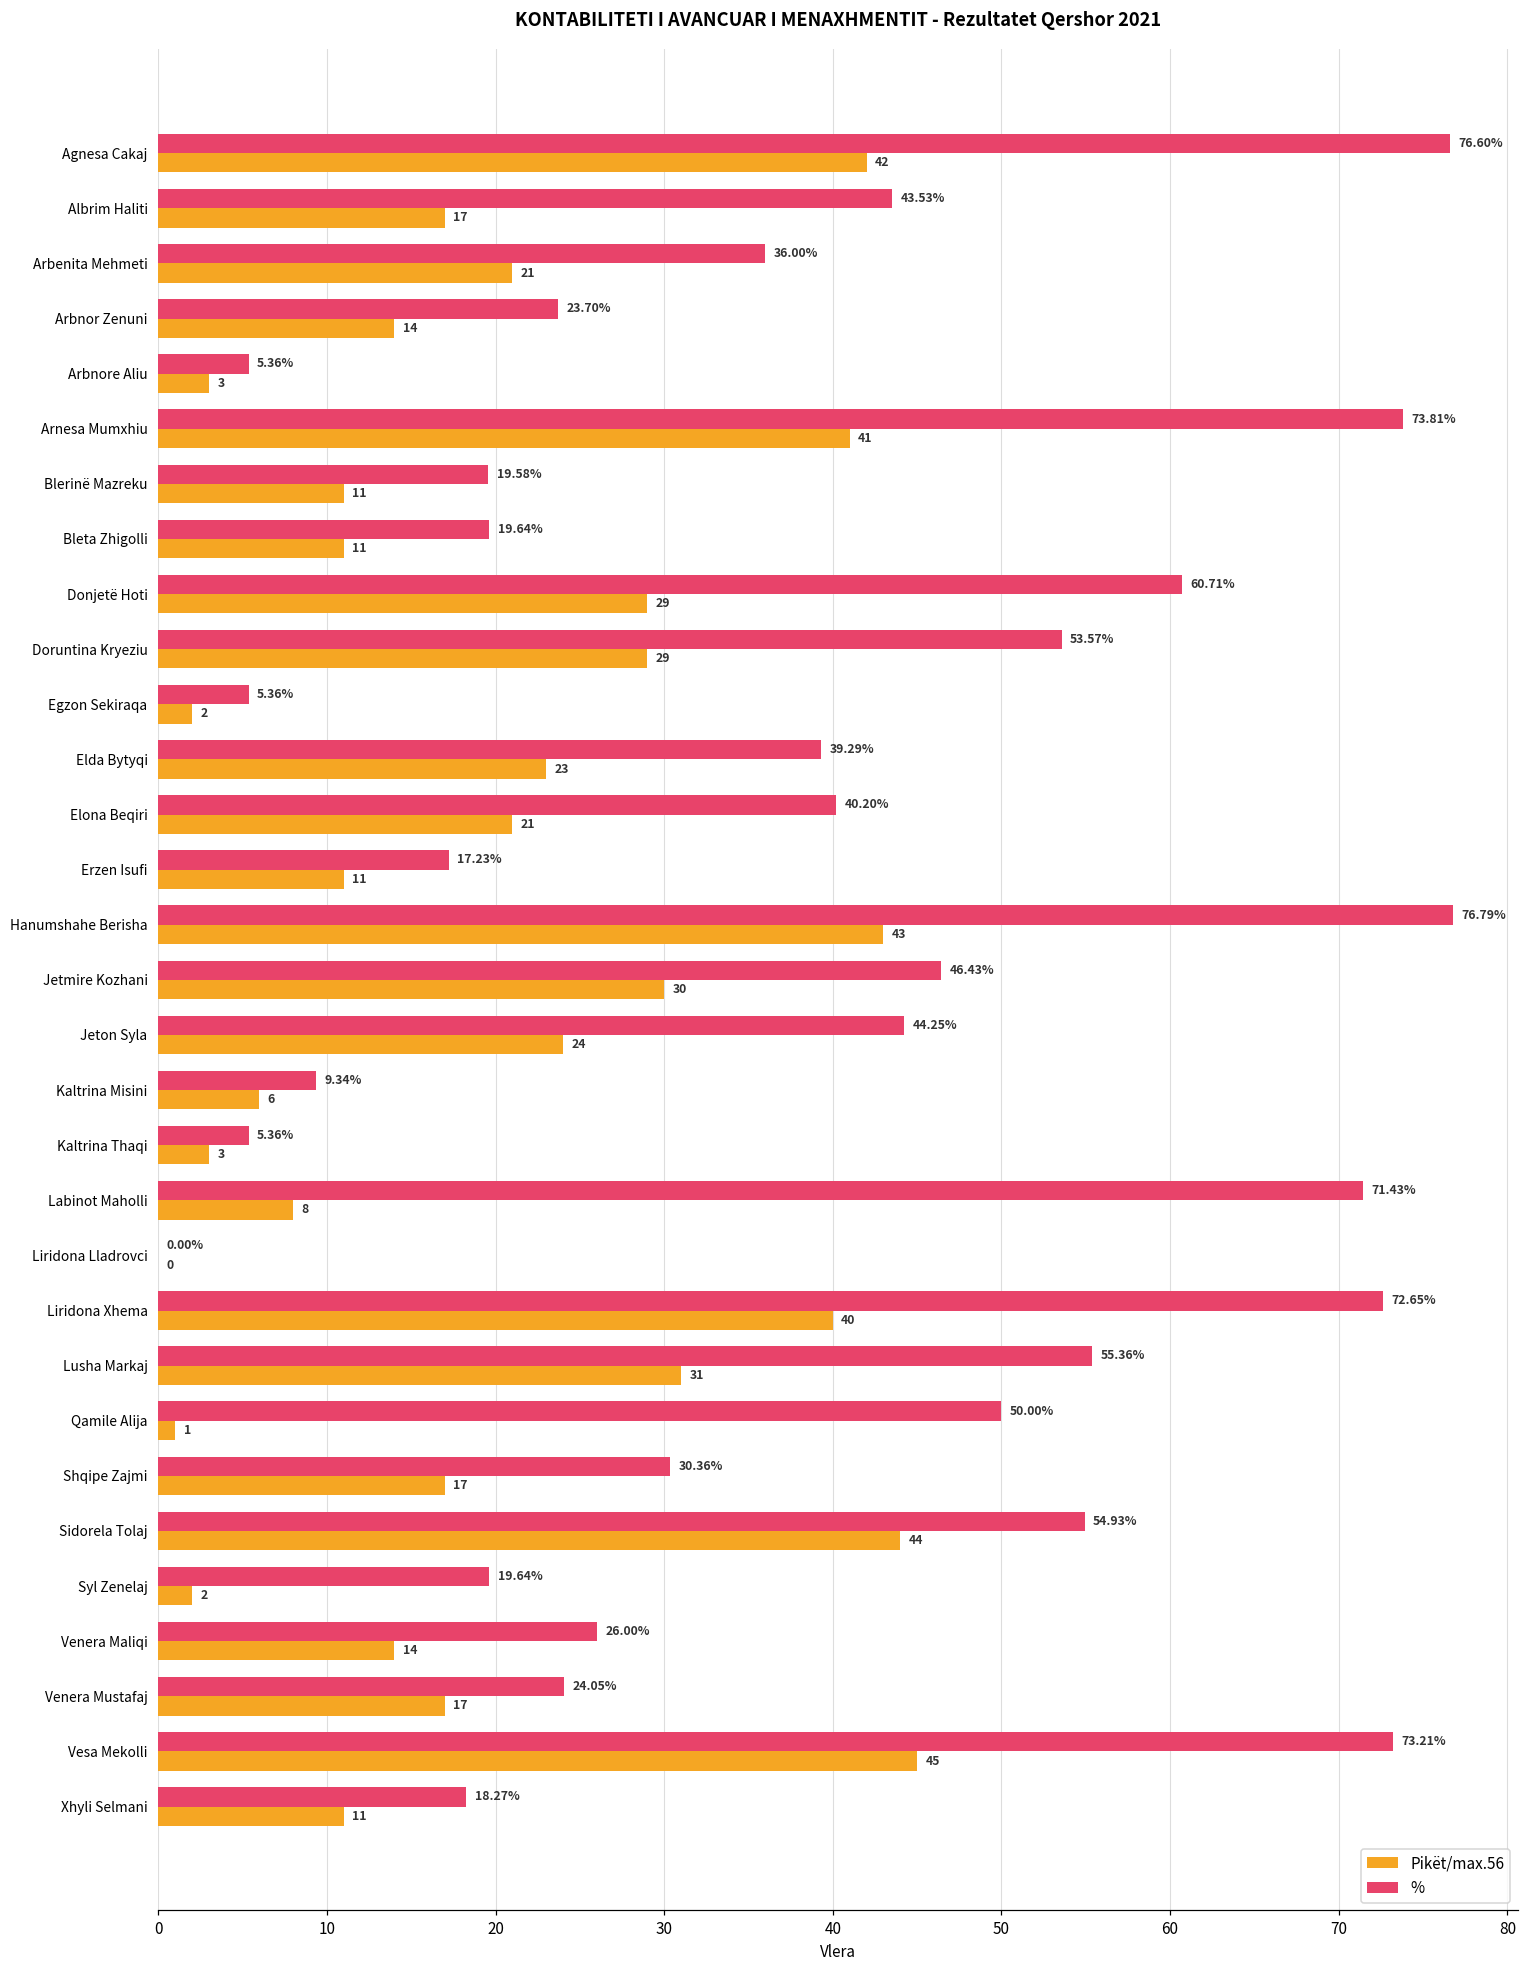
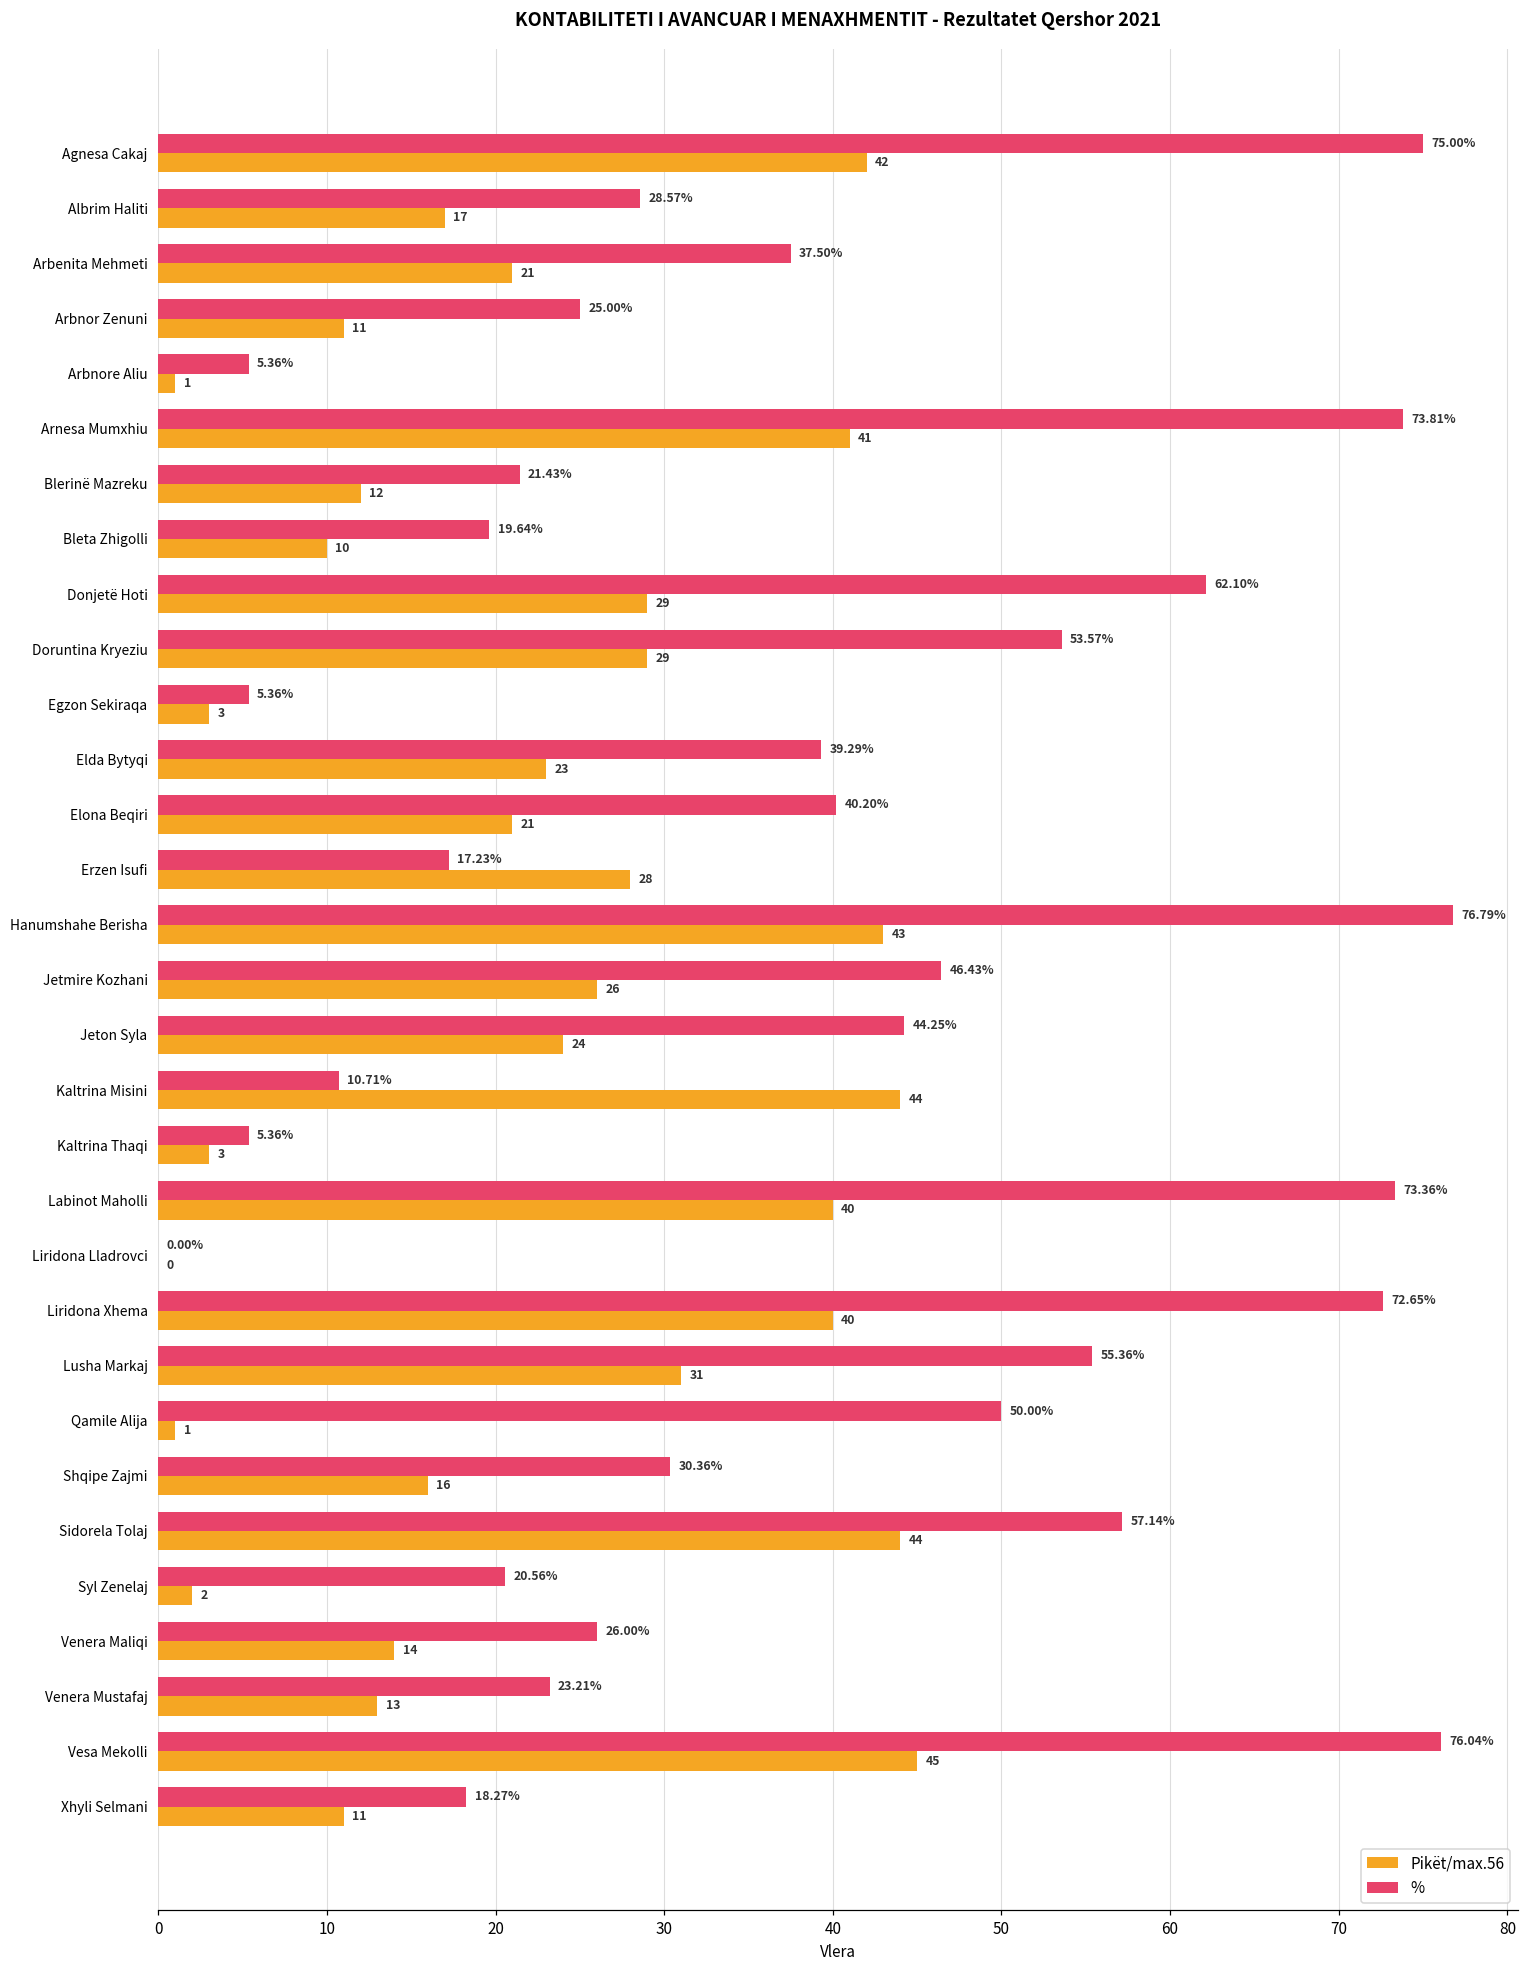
  {
    "Pikët/max.56": {
      "Agnesa Cakaj": "42",
      "Albrim Haliti": "17",
      "Arbenita Mehmeti": "21",
-     "Arbnor Zenuni": "14",
-     "Arbnore Aliu": "3",
+     "Arbnor Zenuni": "11",
+     "Arbnore Aliu": "1",
      "Arnesa Mumxhiu": "41",
-     "Blerinë Mazreku": "11",
-     "Bleta Zhigolli": "11",
+     "Blerinë Mazreku": "12",
+     "Bleta Zhigolli": "10",
      "Donjetë Hoti": "29",
      "Doruntina Kryeziu": "29",
-     "Egzon Sekiraqa": "2",
+     "Egzon Sekiraqa": "3",
      "Elda Bytyqi": "23",
      "Elona Beqiri": "21",
-     "Erzen Isufi": "11",
+     "Erzen Isufi": "28",
      "Hanumshahe Berisha": "43",
-     "Jetmire Kozhani": "30",
+     "Jetmire Kozhani": "26",
      "Jeton Syla": "24",
-     "Kaltrina Misini": "6",
+     "Kaltrina Misini": "44",
      "Kaltrina Thaqi": "3",
-     "Labinot Maholli": "8",
+     "Labinot Maholli": "40",
      "Liridona Lladrovci": "0",
      "Liridona Xhema": "40",
      "Lusha Markaj": "31",
      "Qamile Alija": "1",
-     "Shqipe Zajmi": "17",
+     "Shqipe Zajmi": "16",
      "Sidorela Tolaj": "44",
      "Syl Zenelaj": "2",
      "Venera Maliqi": "14",
-     "Venera Mustafaj": "17",
+     "Venera Mustafaj": "13",
      "Vesa Mekolli": "45",
      "Xhyli Selmani": "11"
    },
    "%": {
-     "Agnesa Cakaj": "76.60%",
-     "Albrim Haliti": "43.53%",
-     "Arbenita Mehmeti": "36.00%",
-     "Arbnor Zenuni": "23.70%",
+     "Agnesa Cakaj": "75.00%",
+     "Albrim Haliti": "28.57%",
+     "Arbenita Mehmeti": "37.50%",
+     "Arbnor Zenuni": "25.00%",
      "Arbnore Aliu": "5.36%",
      "Arnesa Mumxhiu": "73.81%",
-     "Blerinë Mazreku": "19.58%",
+     "Blerinë Mazreku": "21.43%",
      "Bleta Zhigolli": "19.64%",
-     "Donjetë Hoti": "60.71%",
+     "Donjetë Hoti": "62.10%",
      "Doruntina Kryeziu": "53.57%",
      "Egzon Sekiraqa": "5.36%",
      "Elda Bytyqi": "39.29%",
      "Elona Beqiri": "40.20%",
      "Erzen Isufi": "17.23%",
      "Hanumshahe Berisha": "76.79%",
      "Jetmire Kozhani": "46.43%",
      "Jeton Syla": "44.25%",
-     "Kaltrina Misini": "9.34%",
+     "Kaltrina Misini": "10.71%",
      "Kaltrina Thaqi": "5.36%",
-     "Labinot Maholli": "71.43%",
+     "Labinot Maholli": "73.36%",
      "Liridona Lladrovci": "0.00%",
      "Liridona Xhema": "72.65%",
      "Lusha Markaj": "55.36%",
      "Qamile Alija": "50.00%",
      "Shqipe Zajmi": "30.36%",
-     "Sidorela Tolaj": "54.93%",
-     "Syl Zenelaj": "19.64%",
+     "Sidorela Tolaj": "57.14%",
+     "Syl Zenelaj": "20.56%",
      "Venera Maliqi": "26.00%",
-     "Venera Mustafaj": "24.05%",
-     "Vesa Mekolli": "73.21%",
+     "Venera Mustafaj": "23.21%",
+     "Vesa Mekolli": "76.04%",
      "Xhyli Selmani": "18.27%"
    }
  }
